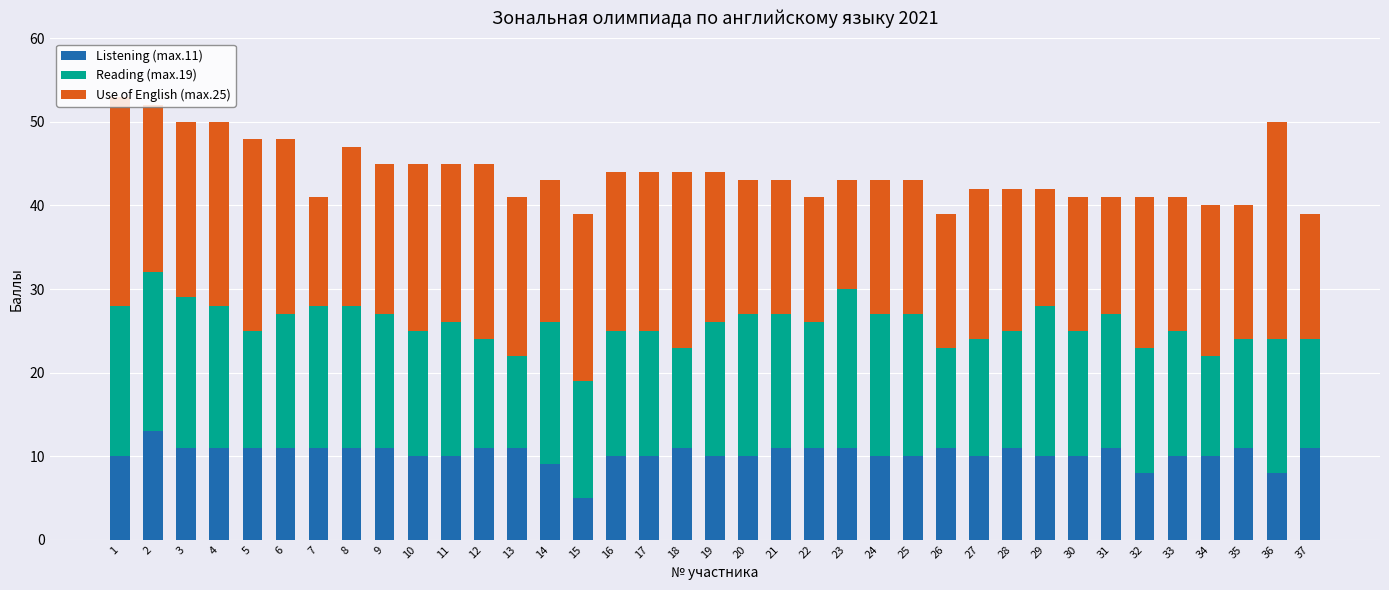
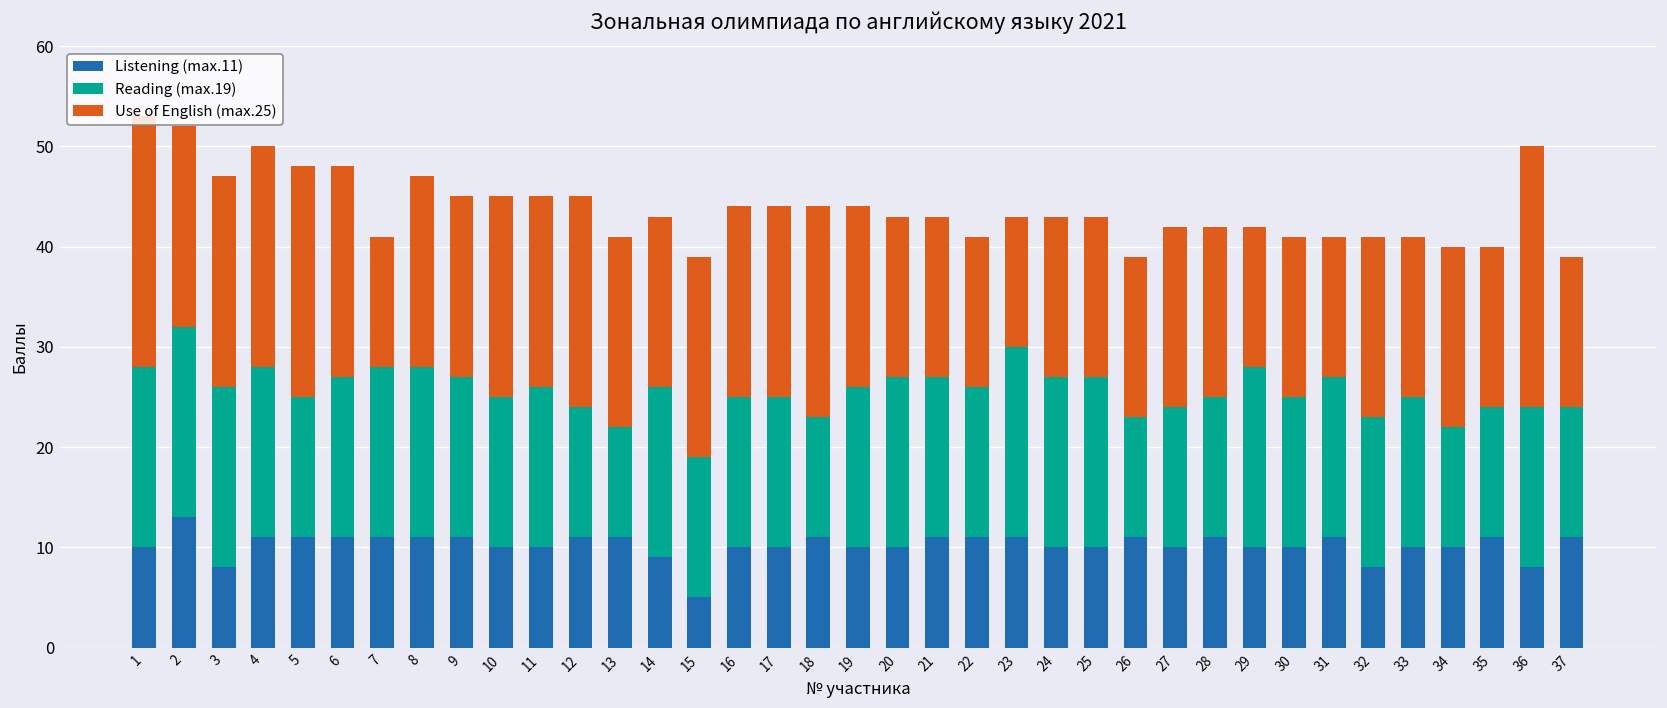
  {
    "Listening (max.11)": {
      "1": 10,
      "2": 13,
-     "3": 11,
+     "3": 8,
      "4": 11,
      "5": 11,
      "6": 11,
      "7": 11,
      "8": 11,
      "9": 11,
      "10": 10,
      "11": 10,
      "12": 11,
      "13": 11,
      "14": 9,
      "15": 5,
      "16": 10,
      "17": 10,
      "18": 11,
      "19": 10,
      "20": 10,
      "21": 11,
      "22": 11,
      "23": 11,
      "24": 10,
      "25": 10,
      "26": 11,
      "27": 10,
      "28": 11,
      "29": 10,
      "30": 10,
      "31": 11,
      "32": 8,
      "33": 10,
      "34": 10,
      "35": 11,
      "36": 8,
      "37": 11
    },
    "Reading (max.19)": {
      "1": 18,
      "2": 19,
      "3": 18,
      "4": 17,
      "5": 14,
      "6": 16,
      "7": 17,
      "8": 17,
      "9": 16,
      "10": 15,
      "11": 16,
      "12": 13,
      "13": 11,
      "14": 17,
      "15": 14,
      "16": 15,
      "17": 15,
      "18": 12,
      "19": 16,
      "20": 17,
      "21": 16,
      "22": 15,
      "23": 19,
      "24": 17,
      "25": 17,
      "26": 12,
      "27": 14,
      "28": 14,
      "29": 18,
      "30": 15,
      "31": 16,
      "32": 15,
      "33": 15,
      "34": 12,
      "35": 13,
      "36": 16,
      "37": 13
    },
    "Use of English (max.25)": {
      "3": 21,
      "4": 22,
      "5": 23,
      "6": 21,
      "7": 13,
      "8": 19,
      "9": 18,
      "10": 20,
      "11": 19,
      "12": 21,
      "13": 19,
      "14": 17,
      "15": 20,
      "16": 19,
      "17": 19,
      "18": 21,
      "19": 18,
      "20": 16,
      "21": 16,
      "22": 15,
      "23": 13,
      "24": 16,
      "25": 16,
      "26": 16,
      "27": 18,
      "28": 17,
      "29": 14,
      "30": 16,
      "31": 14,
      "32": 18,
      "33": 16,
      "34": 18,
      "35": 16,
      "36": 26,
      "37": 15
    }
  }
